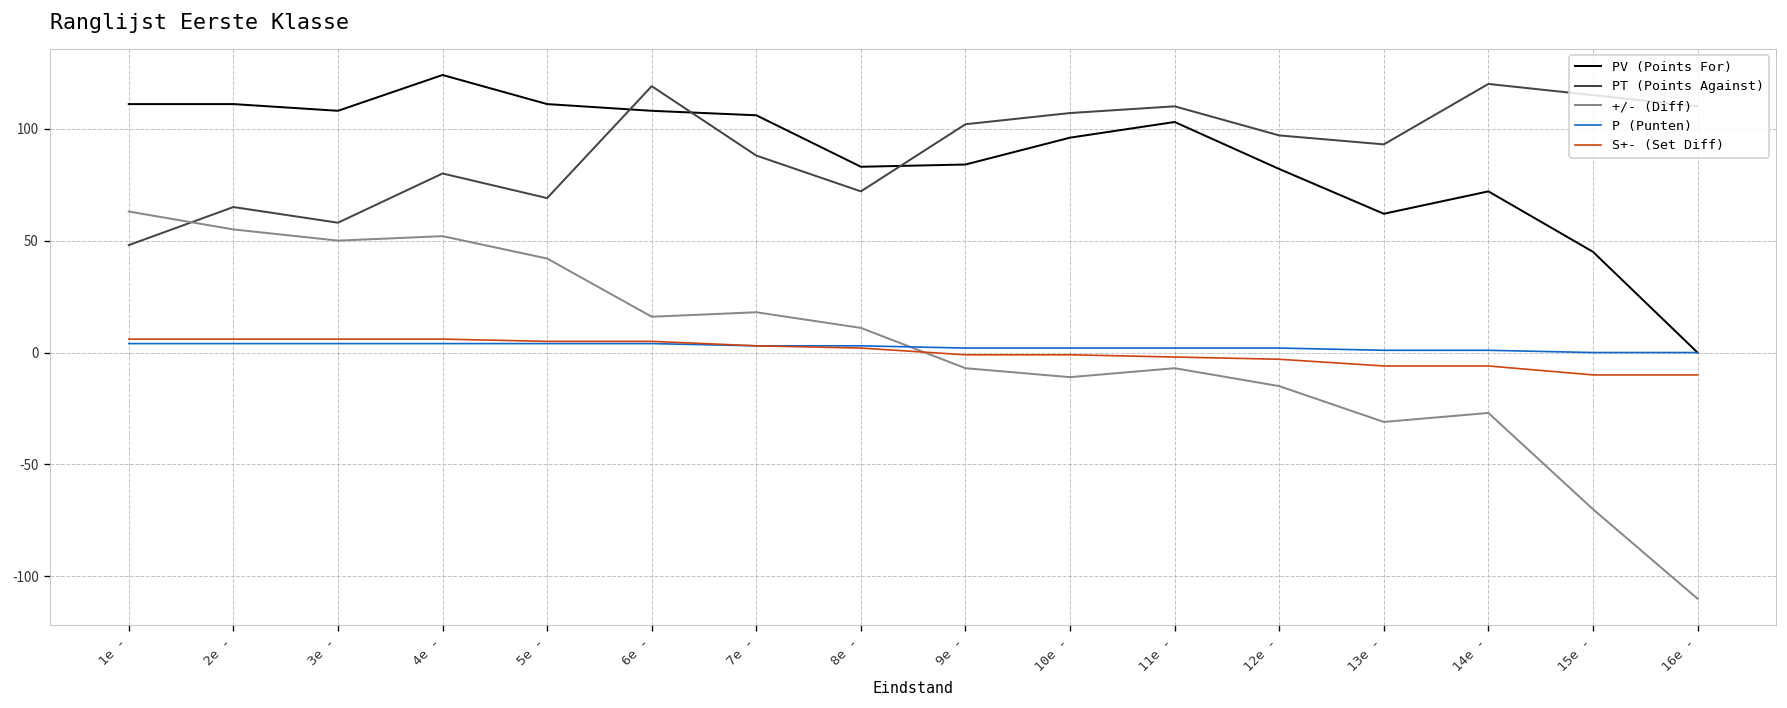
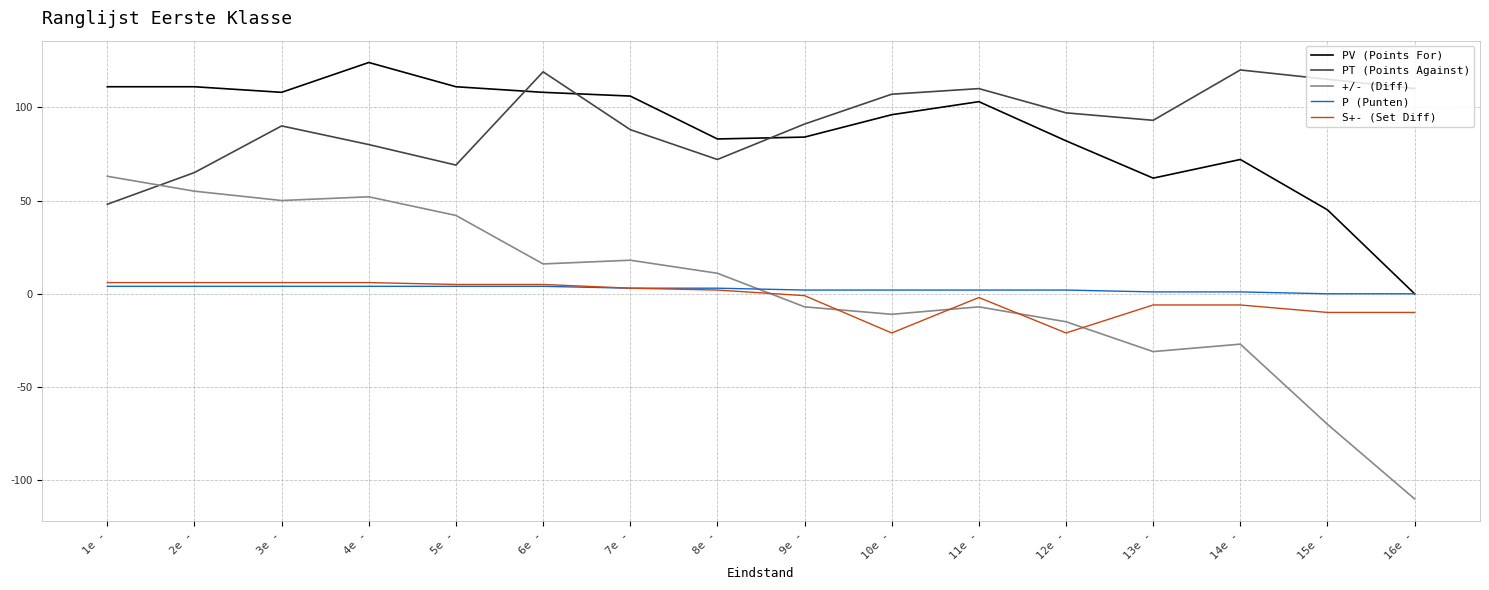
  {
    "PV (Points For)": {
      "1e -": 111,
      "2e -": 111,
      "3e -": 108,
      "4e -": 124,
      "5e -": 111,
      "6e -": 108,
      "7e -": 106,
      "8e -": 83,
      "9e -": 84,
      "10e -": 96,
      "11e -": 103,
      "12e -": 82,
      "13e -": 62,
      "14e -": 72,
      "15e -": 45
    },
    "PT (Points Against)": {
      "1e -": 48,
      "2e -": 65,
-     "3e -": 58,
+     "3e -": 90,
      "4e -": 80,
      "5e -": 69,
      "6e -": 119,
      "7e -": 88,
      "8e -": 72,
-     "9e -": 102,
+     "9e -": 91,
      "10e -": 107,
      "11e -": 110,
      "12e -": 97,
      "13e -": 93,
      "14e -": 120
    },
    "+/- (Diff)": {
      "1e -": 63,
      "2e -": 55,
      "3e -": 50,
      "4e -": 52,
      "5e -": 42,
      "6e -": 16,
      "7e -": 18,
      "8e -": 11,
      "9e -": -7,
      "10e -": -11,
      "11e -": -7,
      "12e -": -15,
      "13e -": -31,
      "14e -": -27,
      "15e -": -70,
      "16e -": -110
    },
    "P (Punten)": {
      "1e -": 4,
      "2e -": 4,
      "3e -": 4,
      "4e -": 4,
      "9e -": 2,
      "10e -": 2,
      "11e -": 2,
      "12e -": 2,
      "13e -": 1,
      "14e -": 1,
      "15e -": 0
    },
    "S+- (Set Diff)": {
      "1e -": 6,
      "2e -": 6,
      "3e -": 6,
      "4e -": 6,
      "9e -": -1,
-     "10e -": -1,
+     "10e -": -21,
      "11e -": -2,
-     "12e -": -3,
+     "12e -": -21,
      "13e -": -6,
      "14e -": -6,
      "15e -": -10,
      "16e -": -10
    }
  }
